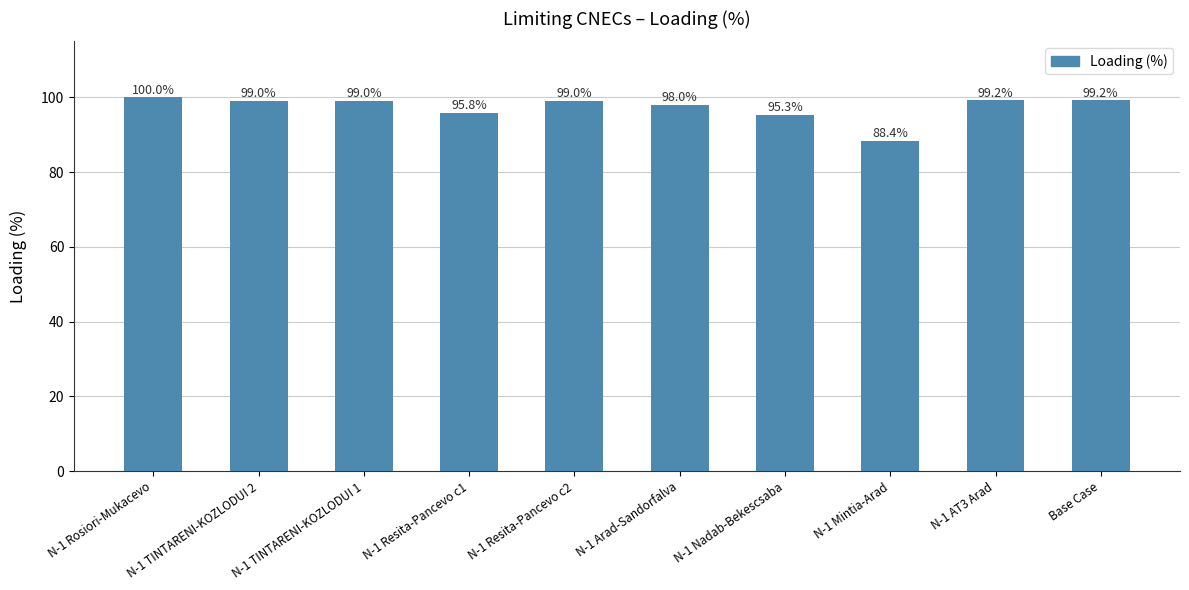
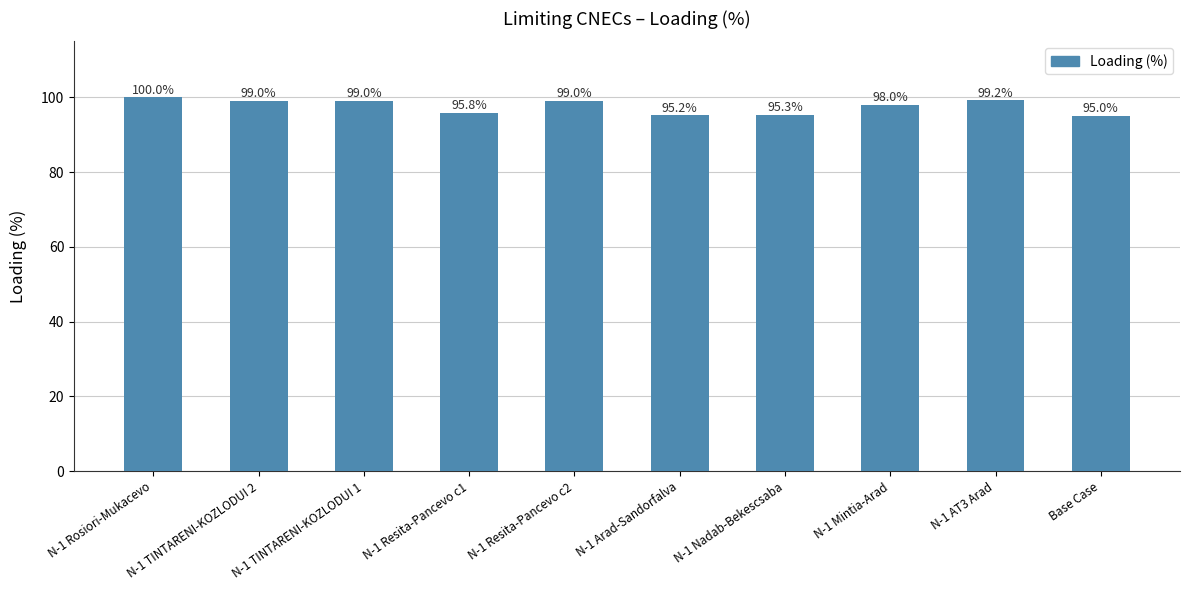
  {
    "N-1 Rosiori-Mukacevo": "100.0%",
    "N-1 TINTARENI-KOZLODUI 2": "99.0%",
    "N-1 TINTARENI-KOZLODUI 1": "99.0%",
    "N-1 Resita-Pancevo c1": "95.8%",
    "N-1 Resita-Pancevo c2": "99.0%",
-   "N-1 Arad-Sandorfalva": "98.0%",
+   "N-1 Arad-Sandorfalva": "95.2%",
    "N-1 Nadab-Bekescsaba": "95.3%",
-   "N-1 Mintia-Arad": "88.4%",
+   "N-1 Mintia-Arad": "98.0%",
    "N-1 AT3 Arad": "99.2%",
-   "Base Case": "99.2%"
+   "Base Case": "95.0%"
  }
